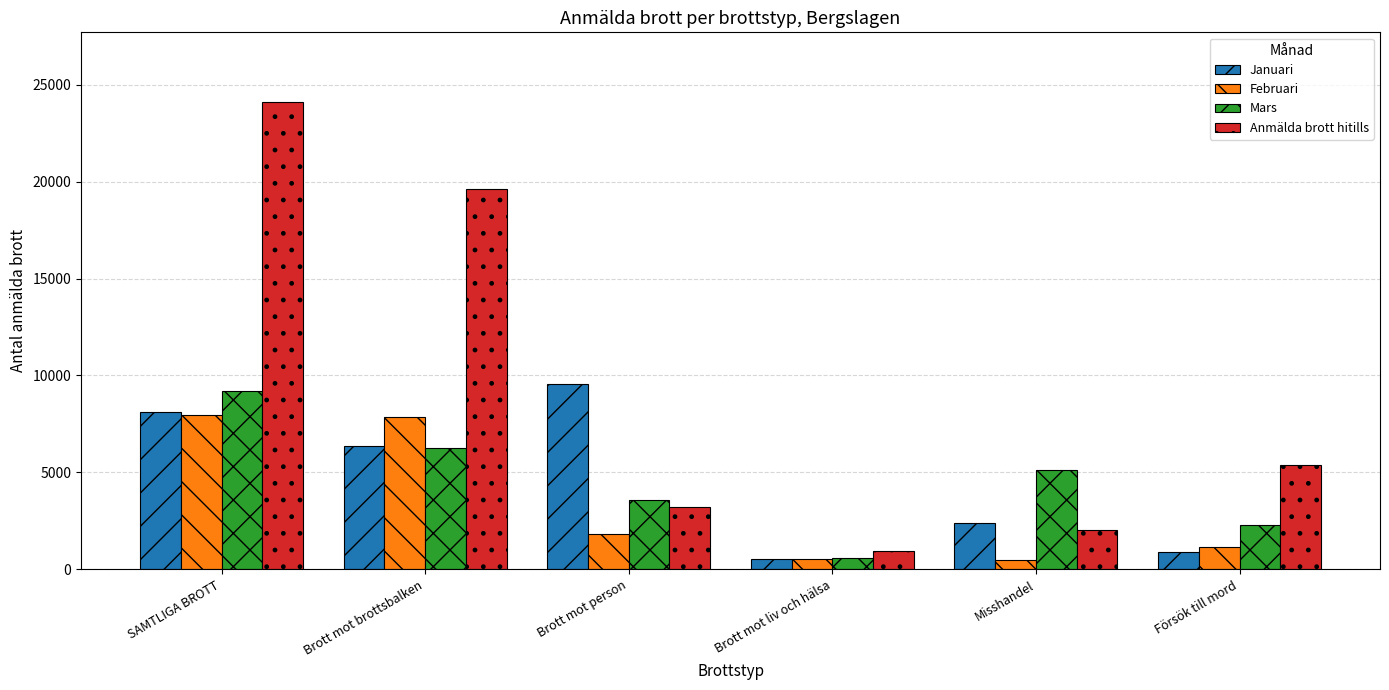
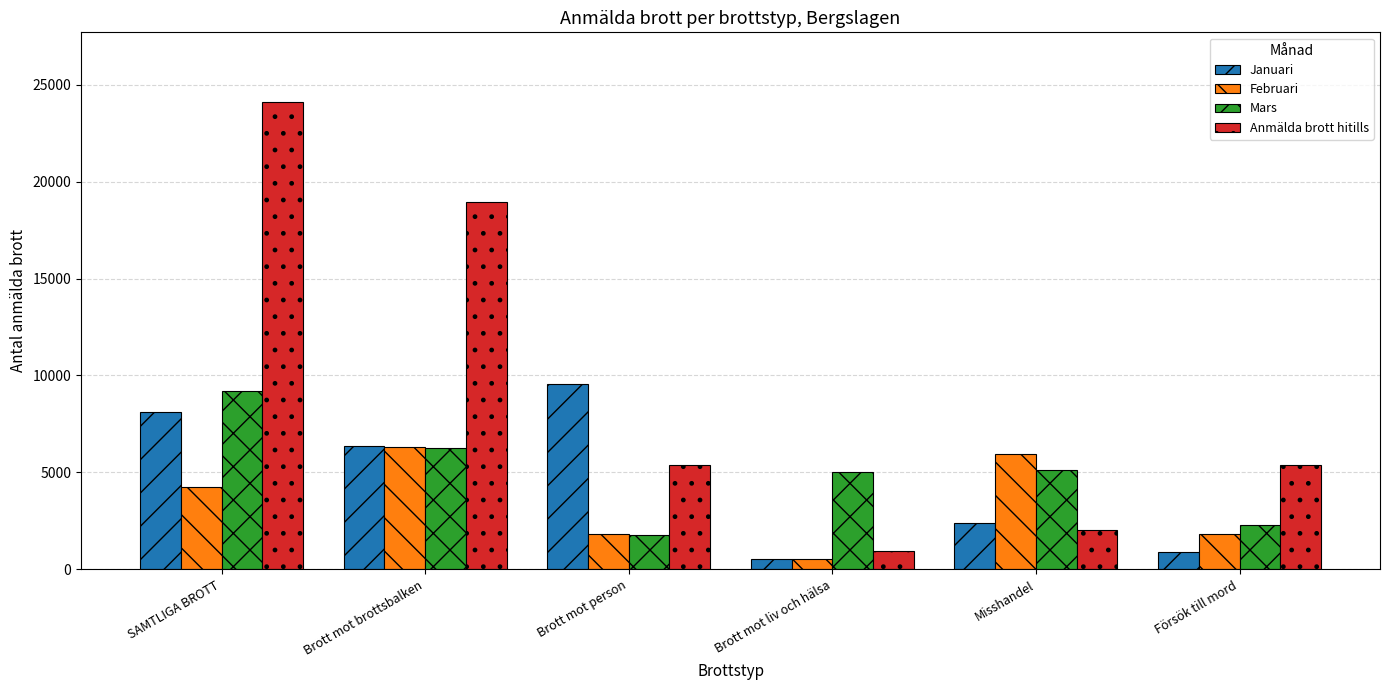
  {
    "Januari": {
      "SAMTLIGA BROTT": 8100,
      "Brott mot brottsbalken": 6400,
      "Brott mot person": 9600,
      "Brott mot liv och hälsa": 500,
      "Misshandel": 2400,
      "Försök till mord": 900
    },
    "Februari": {
-     "SAMTLIGA BROTT": 8000,
-     "Brott mot brottsbalken": 7900,
+     "SAMTLIGA BROTT": 4300,
+     "Brott mot brottsbalken": 6300,
      "Brott mot person": 1800,
      "Brott mot liv och hälsa": 500,
-     "Misshandel": 500,
-     "Försök till mord": 1100
+     "Misshandel": 5900,
+     "Försök till mord": 1800
    },
    "Mars": {
      "SAMTLIGA BROTT": 9200,
      "Brott mot brottsbalken": 6300,
-     "Brott mot person": 3600,
-     "Brott mot liv och hälsa": 600,
+     "Brott mot person": 1800,
+     "Brott mot liv och hälsa": 5000,
      "Misshandel": 5100,
      "Försök till mord": 2300
    },
    "Anmälda brott hitills": {
      "SAMTLIGA BROTT": 24100,
-     "Brott mot brottsbalken": 19600,
-     "Brott mot person": 3200,
+     "Brott mot brottsbalken": 19000,
+     "Brott mot person": 5400,
      "Brott mot liv och hälsa": 900,
      "Misshandel": 2000,
      "Försök till mord": 5400
    }
  }
